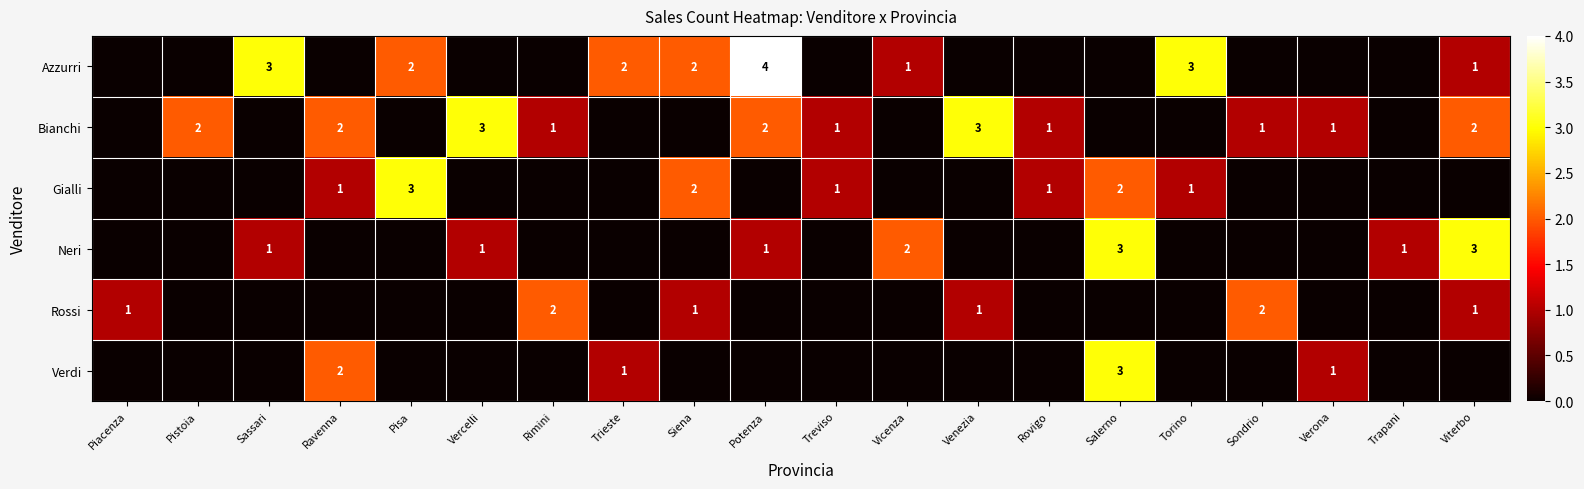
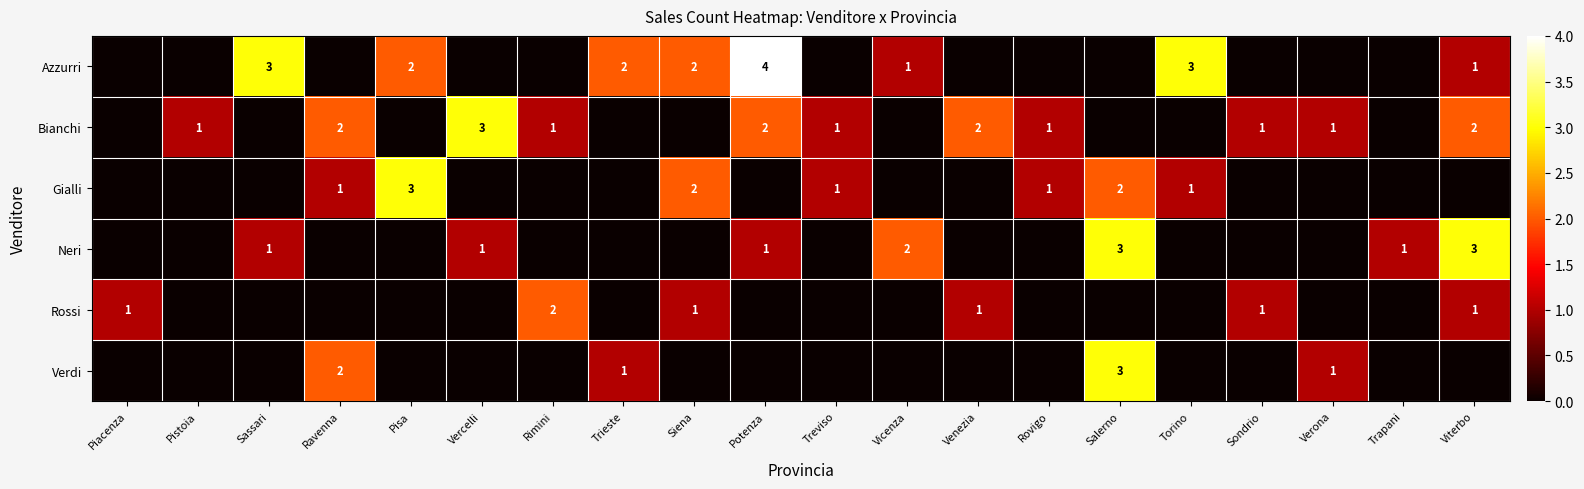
  {
    "Azzurri": {
      "Sassari": 3,
      "Pisa": 2,
      "Trieste": 2,
      "Siena": 2,
      "Potenza": 4,
      "Vicenza": 1,
      "Torino": 3,
      "Viterbo": 1
    },
    "Bianchi": {
-     "Pistoia": 2,
+     "Pistoia": 1,
      "Ravenna": 2,
      "Vercelli": 3,
      "Rimini": 1,
      "Potenza": 2,
      "Treviso": 1,
-     "Venezia": 3,
+     "Venezia": 2,
      "Rovigo": 1,
      "Sondrio": 1,
      "Verona": 1,
      "Viterbo": 2
    },
    "Gialli": {
      "Ravenna": 1,
      "Pisa": 3,
      "Siena": 2,
      "Treviso": 1,
      "Rovigo": 1,
      "Salerno": 2,
      "Torino": 1
    },
    "Neri": {
      "Sassari": 1,
      "Vercelli": 1,
      "Potenza": 1,
      "Vicenza": 2,
      "Salerno": 3,
      "Trapani": 1,
      "Viterbo": 3
    },
    "Rossi": {
      "Piacenza": 1,
      "Rimini": 2,
      "Siena": 1,
      "Venezia": 1,
-     "Sondrio": 2,
+     "Sondrio": 1,
      "Viterbo": 1
    },
    "Verdi": {
      "Ravenna": 2,
      "Trieste": 1,
      "Salerno": 3,
      "Verona": 1
    }
  }
